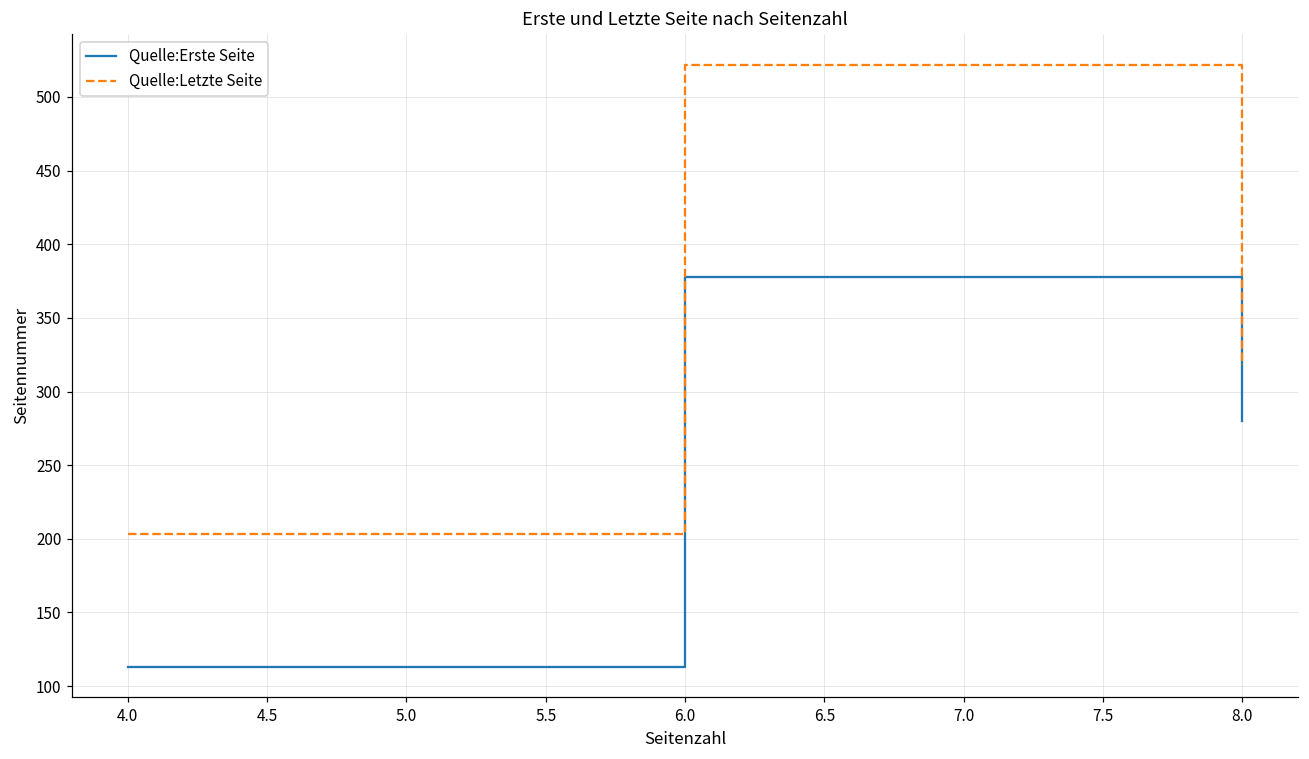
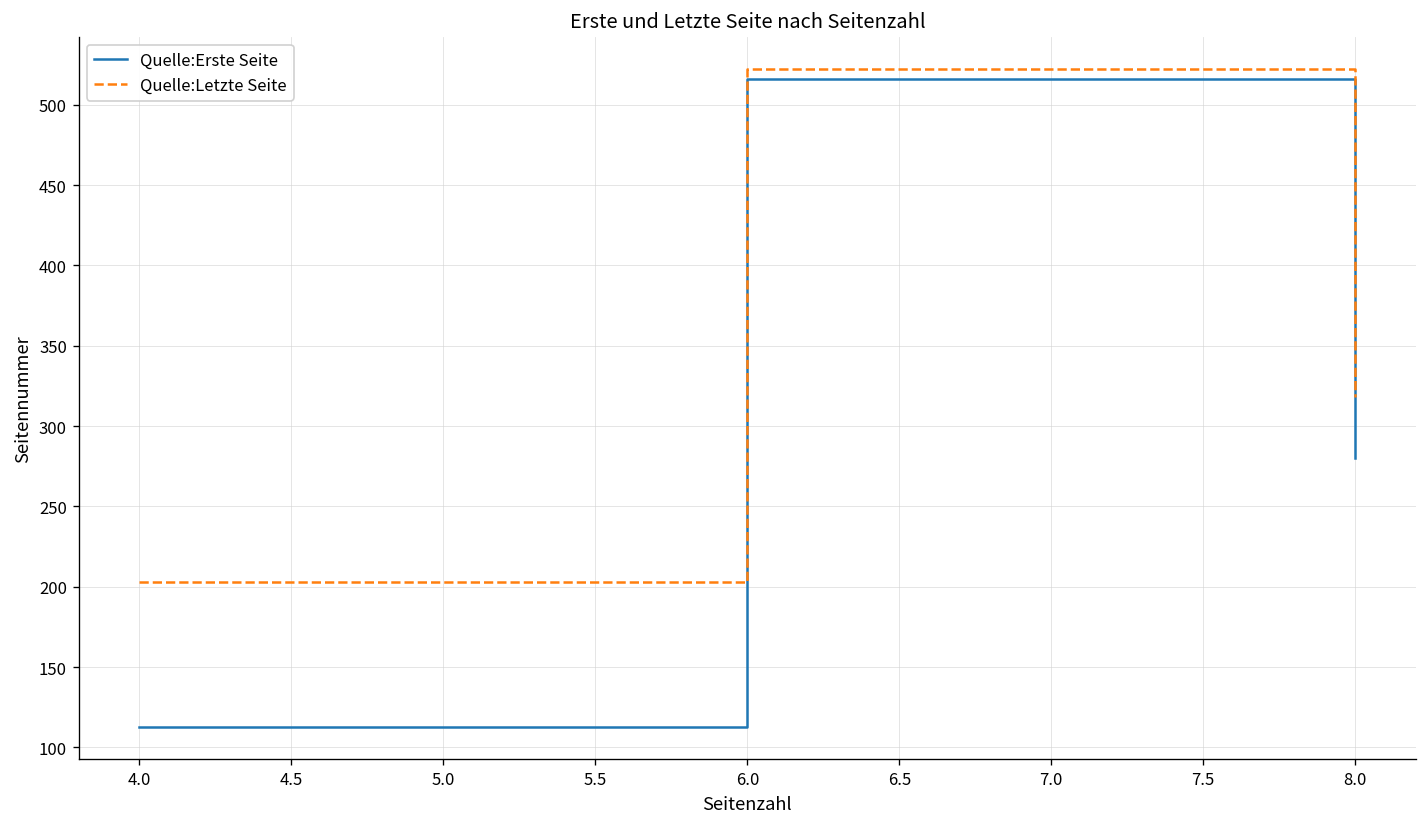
  {
    "Quelle:Erste Seite": {
      "4.0": 113,
-     "6.0": 378,
+     "6.0": 516,
      "8.0": 280
    },
    "Quelle:Letzte Seite": {
      "4.0": 203,
      "6.0": 522,
      "8.0": 318
    }
  }
